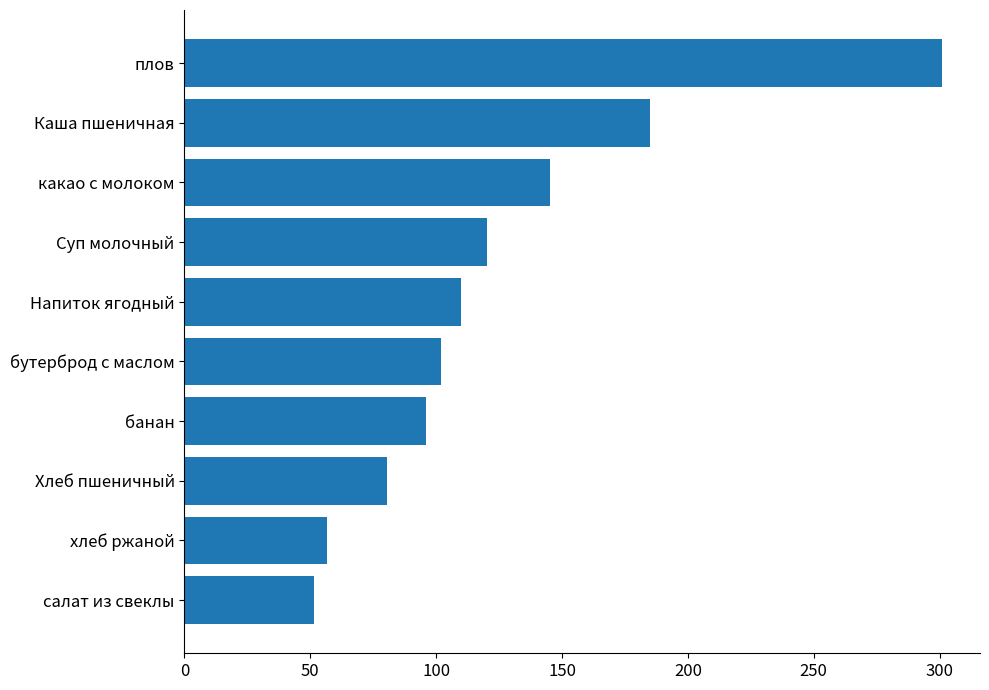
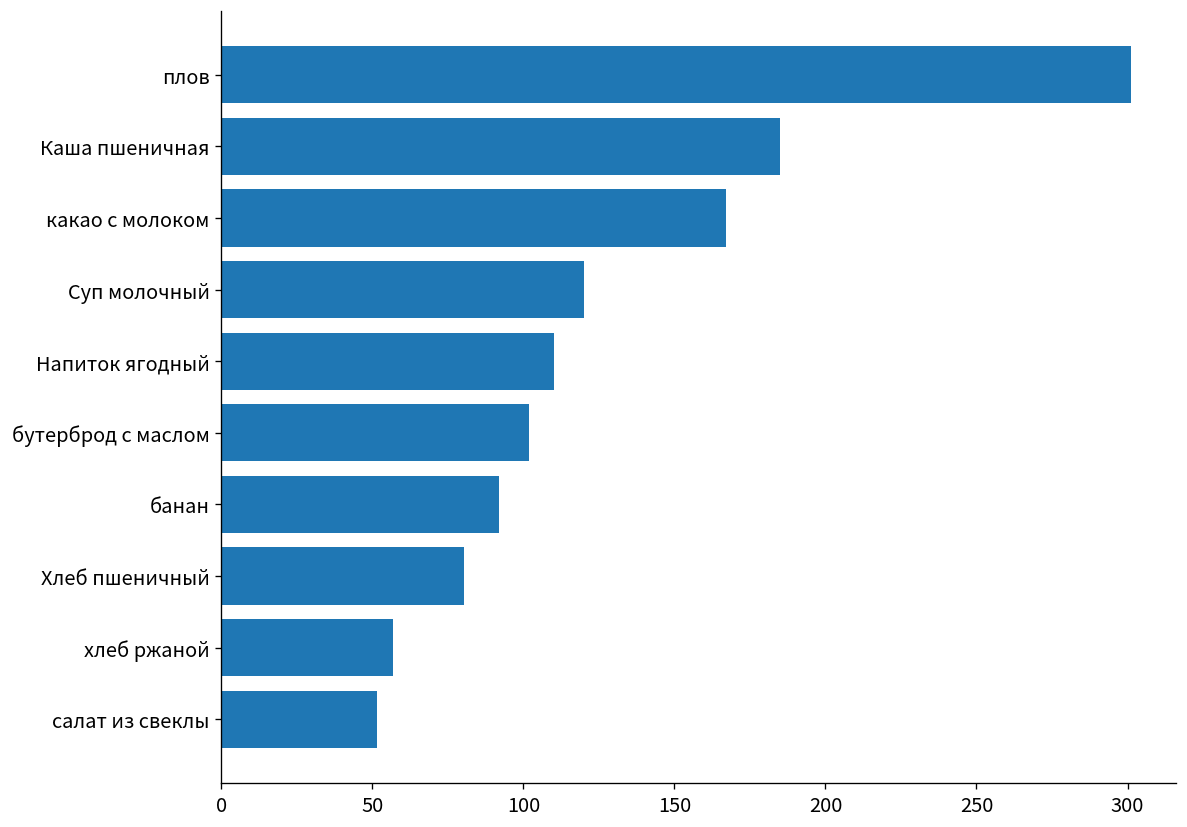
  {
    "плов": 301,
    "Каша пшеничная": 185,
-   "какао с молоком": 145,
+   "какао с молоком": 167,
    "Суп молочный": 120,
    "Напиток ягодный": 110,
    "бутерброд с маслом": 102,
-   "банан": 96,
+   "банан": 92,
    "Хлеб пшеничный": 80,
    "хлеб ржаной": 57,
    "салат из свеклы": 52
  }
